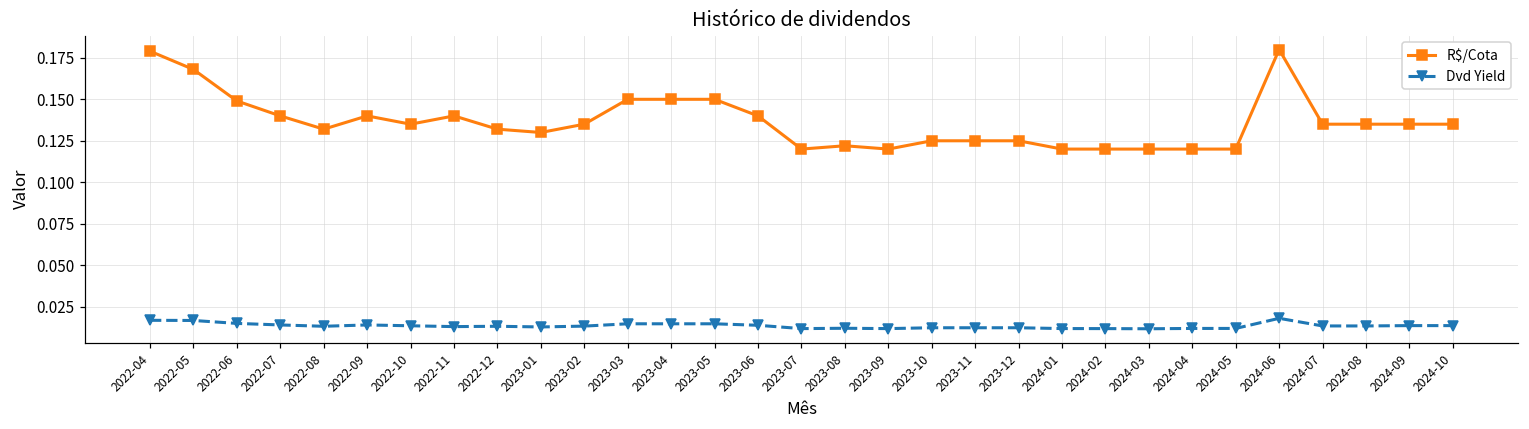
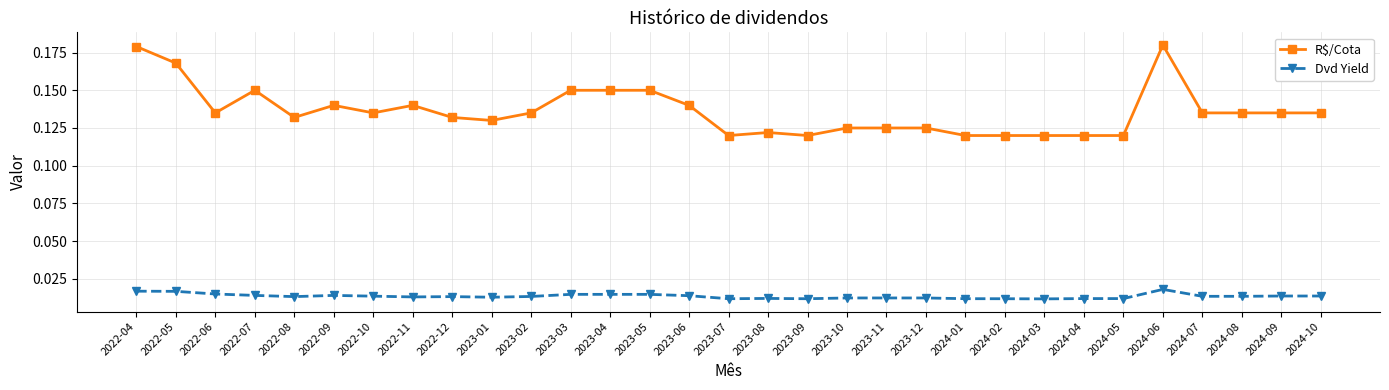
  {
    "R$/Cota": {
      "2022-04": 0.179,
      "2022-05": 0.168,
-     "2022-06": 0.149,
-     "2022-07": 0.14,
+     "2022-06": 0.135,
+     "2022-07": 0.15,
      "2022-08": 0.132,
      "2022-09": 0.140,
      "2022-10": 0.135,
      "2022-11": 0.140,
      "2022-12": 0.132,
      "2023-01": 0.130,
      "2023-02": 0.135,
      "2023-03": 0.150,
      "2023-04": 0.150,
      "2023-05": 0.150,
      "2023-06": 0.140,
      "2023-07": 0.120,
      "2023-08": 0.122,
      "2023-09": 0.120,
      "2023-10": 0.125,
      "2023-11": 0.125,
      "2023-12": 0.125,
      "2024-01": 0.120,
      "2024-02": 0.120,
      "2024-03": 0.120,
      "2024-04": 0.120,
      "2024-05": 0.120,
      "2024-06": 0.180,
      "2024-07": 0.135,
      "2024-08": 0.135,
      "2024-09": 0.135,
      "2024-10": 0.135
    },
    "Dvd Yield": {
      "2022-04": 0.017,
      "2022-05": 0.017,
      "2022-06": 0.015,
      "2022-07": 0.014,
      "2022-08": 0.013,
      "2022-09": 0.014,
      "2022-10": 0.014,
      "2022-11": 0.013,
      "2022-12": 0.013,
      "2023-01": 0.013,
      "2023-02": 0.013,
      "2023-03": 0.015,
      "2023-04": 0.015,
      "2023-05": 0.015,
      "2023-06": 0.014,
      "2023-07": 0.012,
      "2023-08": 0.012,
      "2023-09": 0.012,
      "2023-10": 0.012,
      "2023-11": 0.012,
      "2023-12": 0.012,
      "2024-01": 0.012,
      "2024-02": 0.012,
      "2024-03": 0.012,
      "2024-04": 0.012,
      "2024-05": 0.012,
      "2024-06": 0.018,
      "2024-07": 0.013,
      "2024-08": 0.013,
      "2024-09": 0.014,
      "2024-10": 0.014
    }
  }
